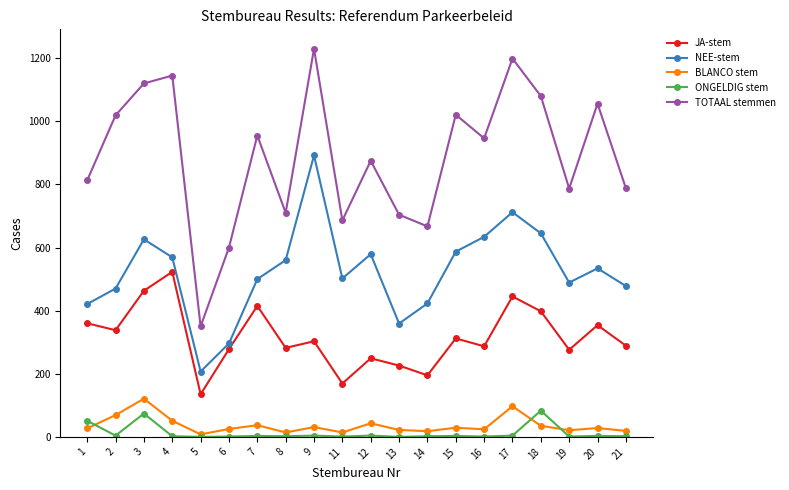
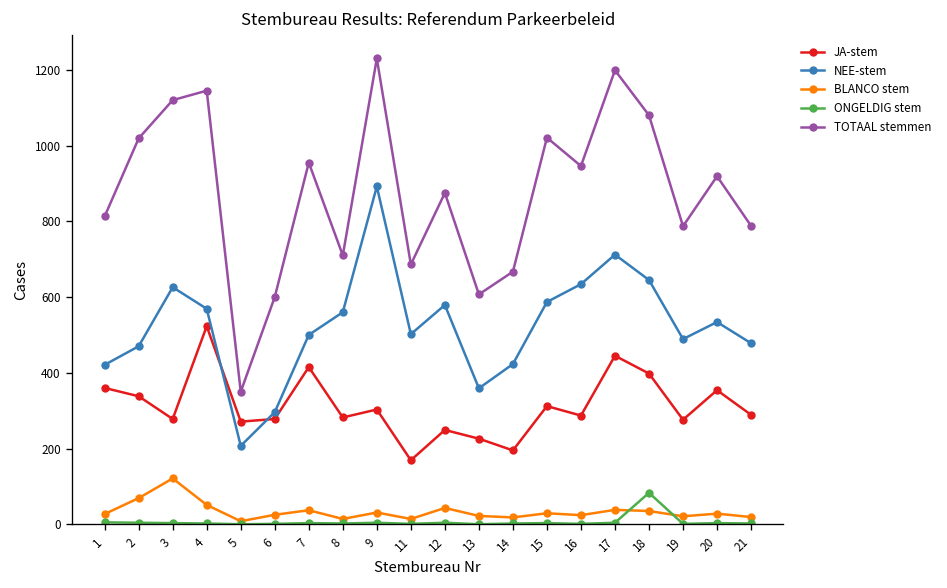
  {
    "JA-stem": {
      "1": 360,
      "2": 340,
-     "3": 460,
+     "3": 280,
      "4": 520,
-     "5": 140,
+     "5": 270,
      "6": 280,
      "7": 420,
      "8": 280,
      "9": 300,
      "11": 170,
      "12": 250,
      "13": 230,
      "14": 200,
      "15": 310,
      "16": 290,
      "17": 450,
      "18": 400,
      "19": 280,
      "20": 350,
      "21": 290
    },
    "NEE-stem": {
      "1": 420,
      "2": 470,
      "3": 630,
      "4": 570,
      "5": 210,
      "6": 300,
      "7": 500,
      "8": 560,
      "9": 890,
      "11": 500,
      "12": 580,
      "13": 360,
      "14": 420,
      "15": 590,
      "16": 630,
      "17": 710,
      "18": 650,
      "19": 490,
      "20": 530,
      "21": 480
    },
    "BLANCO stem": {
      "1": 30,
      "2": 70,
      "3": 120,
      "4": 50,
      "5": 10,
      "6": 30,
      "7": 40,
      "8": 10,
      "9": 30,
      "11": 10,
      "12": 40,
      "13": 20,
      "14": 20,
      "15": 30,
      "16": 20,
-     "17": 100,
+     "17": 40,
      "18": 40,
      "19": 20,
      "20": 30,
      "21": 20
    },
    "ONGELDIG stem": {
-     "1": 50,
+     "1": 10,
      "2": 0,
-     "3": 70,
+     "3": 0,
      "4": 0,
      "5": 0,
      "6": 0,
      "7": 0,
      "8": 0,
      "9": 0,
      "11": 0,
      "12": 0,
      "13": 0,
      "14": 0,
      "15": 0,
      "16": 0,
      "17": 0,
      "18": 80,
      "19": 0,
      "20": 0,
      "21": 0
    },
    "TOTAAL stemmen": {
      "1": 810,
      "2": 1020,
      "3": 1120,
      "4": 1150,
      "5": 350,
      "6": 600,
      "7": 960,
      "8": 710,
      "9": 1230,
      "11": 690,
      "12": 880,
-     "13": 700,
+     "13": 610,
      "14": 670,
      "15": 1020,
      "16": 950,
      "17": 1200,
      "18": 1080,
      "19": 790,
-     "20": 1060,
+     "20": 920,
      "21": 790
    }
  }
